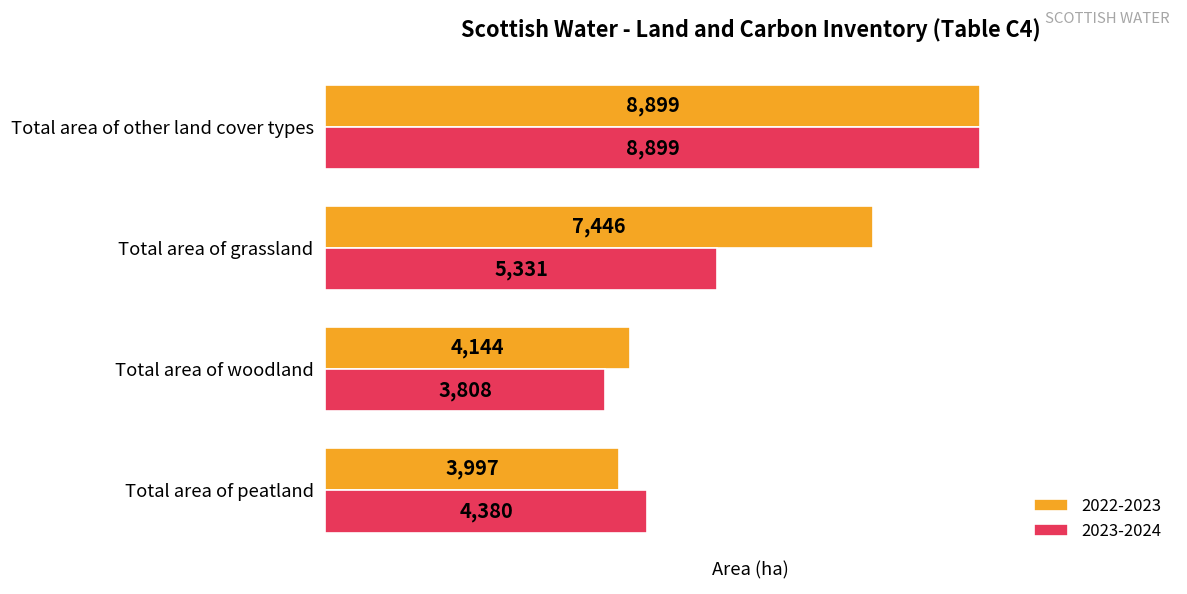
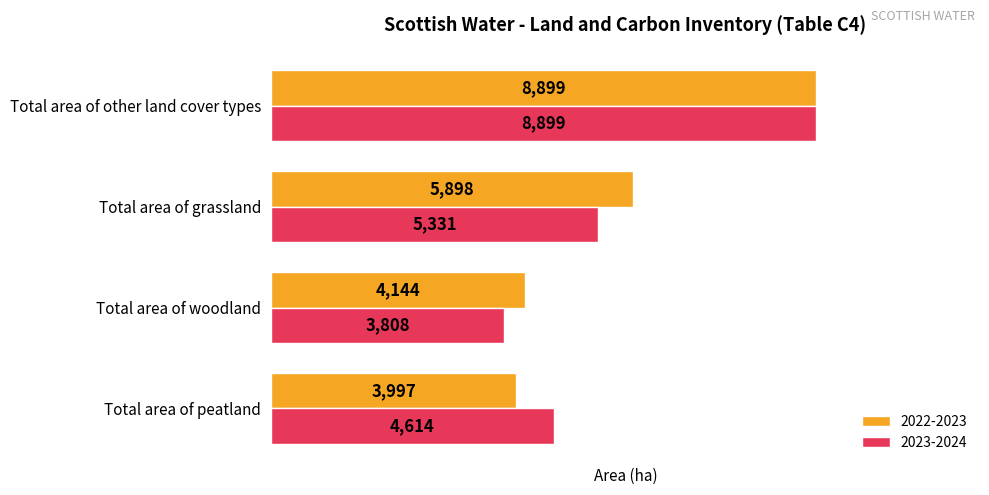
  {
    "2022-2023": {
      "Total area of other land cover types": "8,899",
-     "Total area of grassland": "7,446",
+     "Total area of grassland": "5,898",
      "Total area of woodland": "4,144",
      "Total area of peatland": "3,997"
    },
    "2023-2024": {
      "Total area of other land cover types": "8,899",
      "Total area of grassland": "5,331",
      "Total area of woodland": "3,808",
-     "Total area of peatland": "4,380"
+     "Total area of peatland": "4,614"
    }
  }
